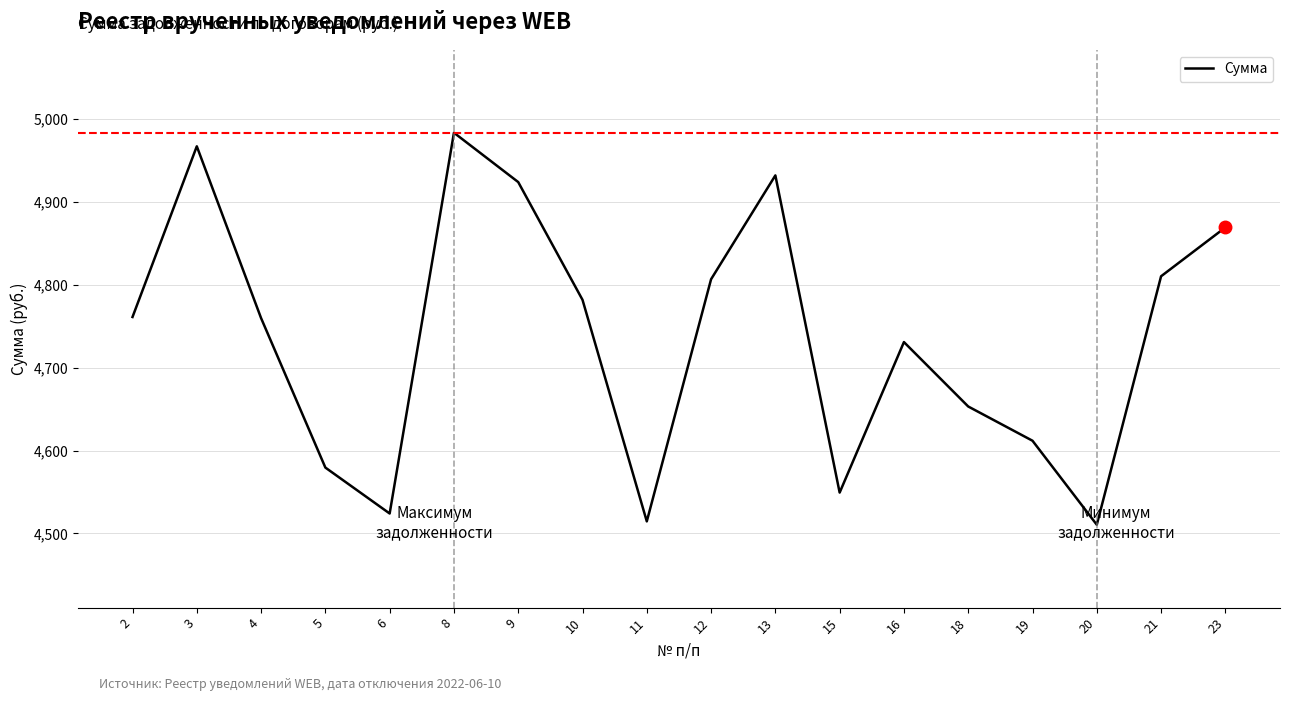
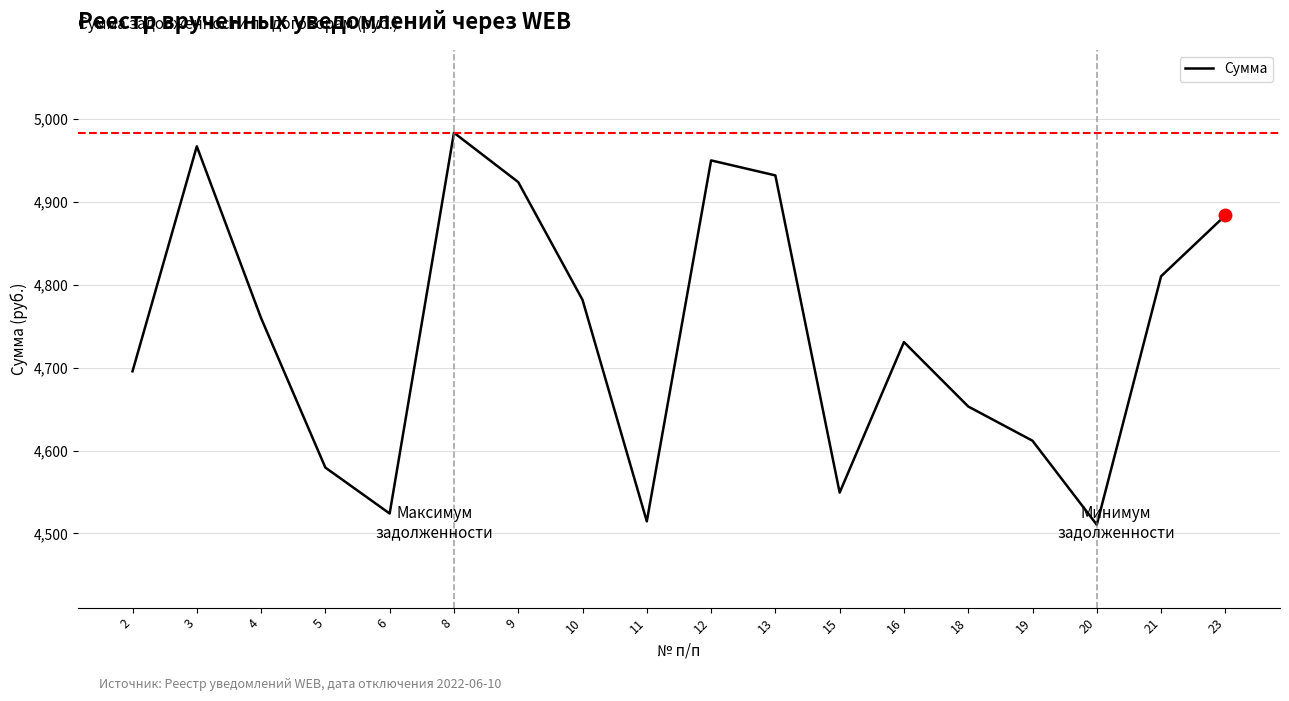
  {
    "Сумма": {
-     "2": "4,760",
+     "2": "4,700",
      "3": "4,970",
      "4": "4,760",
      "5": "4,580",
      "6": "4,520",
      "8": "4,980",
      "9": "4,920",
      "10": "4,780",
      "11": "4,510",
-     "12": "4,810",
+     "12": "4,950",
      "13": "4,930",
      "15": "4,550",
      "16": "4,730",
      "18": "4,650",
      "19": "4,610",
      "20": "4,510",
      "21": "4,810",
-     "23": "4,870"
+     "23": "4,880"
    }
  }
